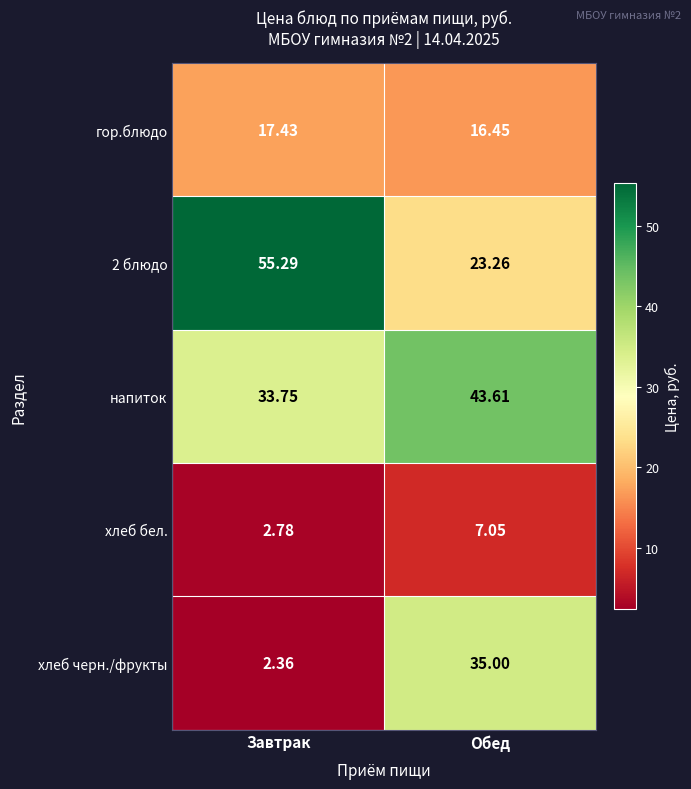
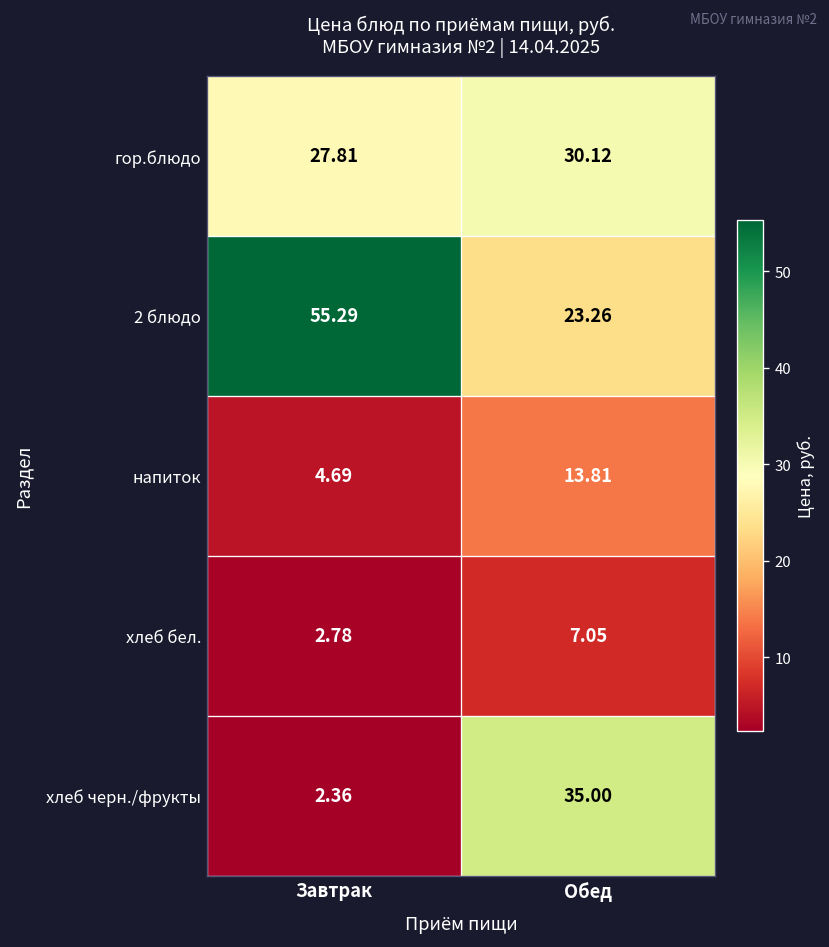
  {
    "гор.блюдо": {
-     "Завтрак": 17.43,
-     "Обед": 16.45
+     "Завтрак": 27.81,
+     "Обед": 30.12
    },
    "2 блюдо": {
      "Завтрак": 55.29,
      "Обед": 23.26
    },
    "напиток": {
-     "Завтрак": 33.75,
-     "Обед": 43.61
+     "Завтрак": 4.69,
+     "Обед": 13.81
    },
    "хлеб бел.": {
      "Завтрак": 2.78,
      "Обед": 7.05
    },
    "хлеб черн./фрукты": {
      "Завтрак": 2.36,
      "Обед": 35.00
    }
  }
